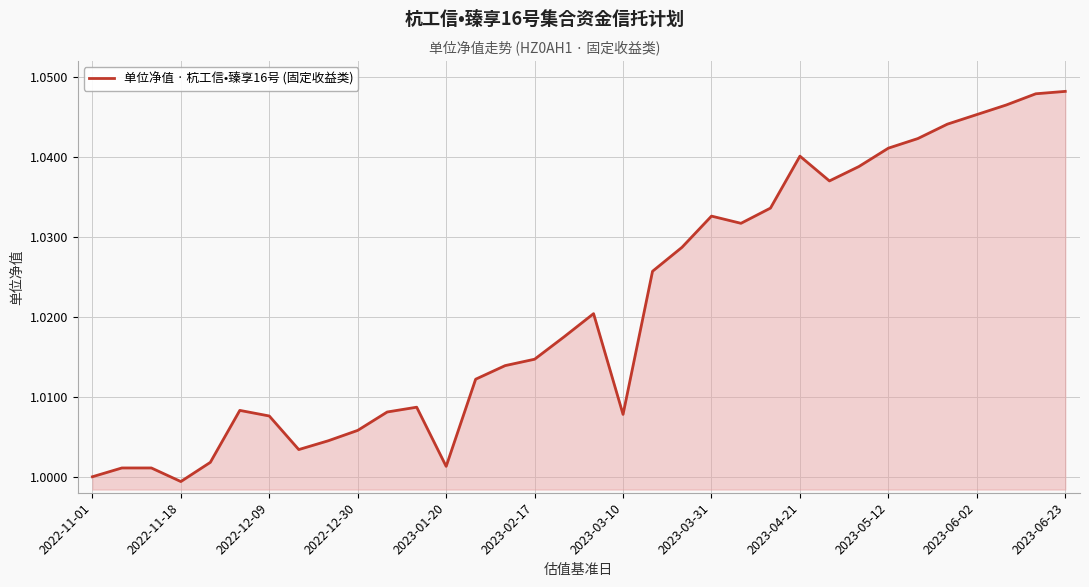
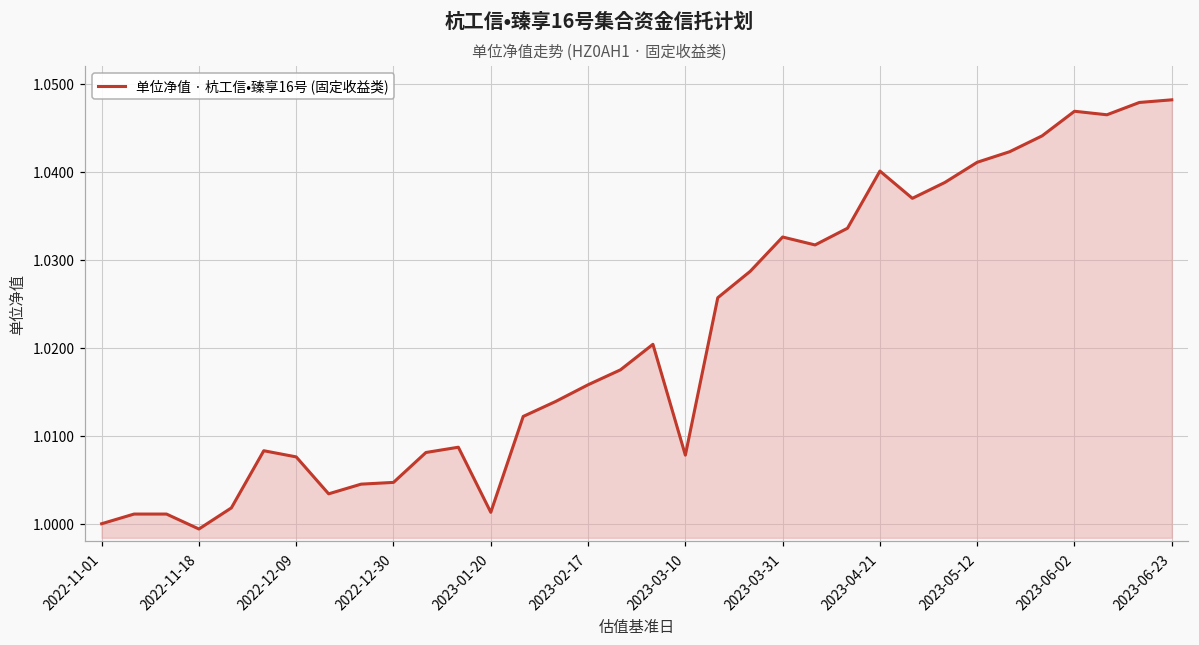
  {
    "2022-11-01": 1.000,
    "2022-11-18": 0.999,
    "2022-12-09": 1.008,
-   "2022-12-30": 1.006,
+   "2022-12-30": 1.005,
    "2023-01-20": 1.001,
-   "2023-02-17": 1.015,
+   "2023-02-17": 1.016,
    "2023-03-10": 1.008,
    "2023-03-31": 1.033,
    "2023-04-21": 1.040,
    "2023-05-12": 1.041,
-   "2023-06-02": 1.045,
+   "2023-06-02": 1.047,
    "2023-06-23": 1.048
  }
